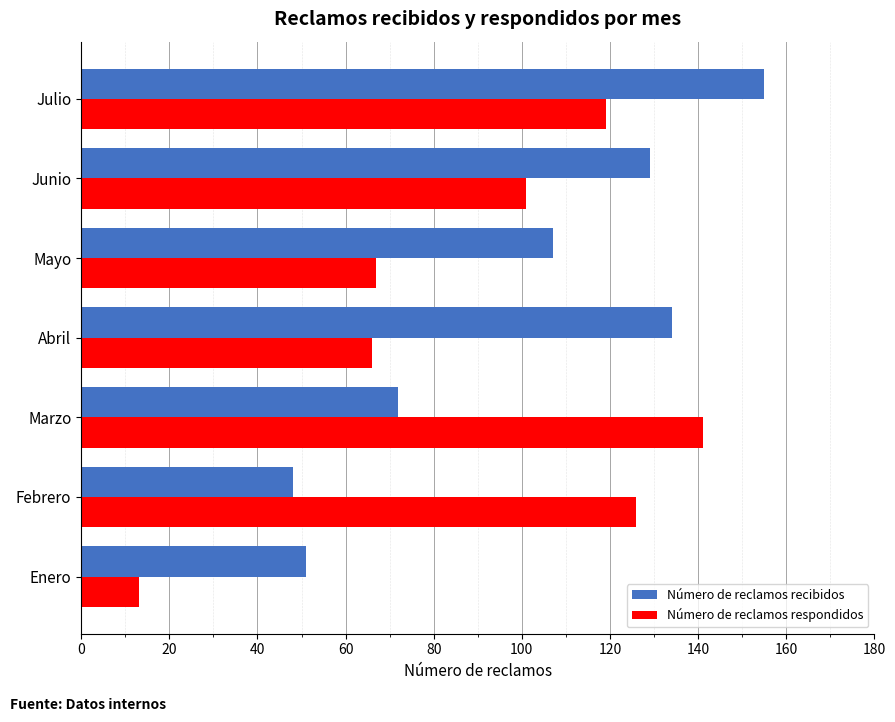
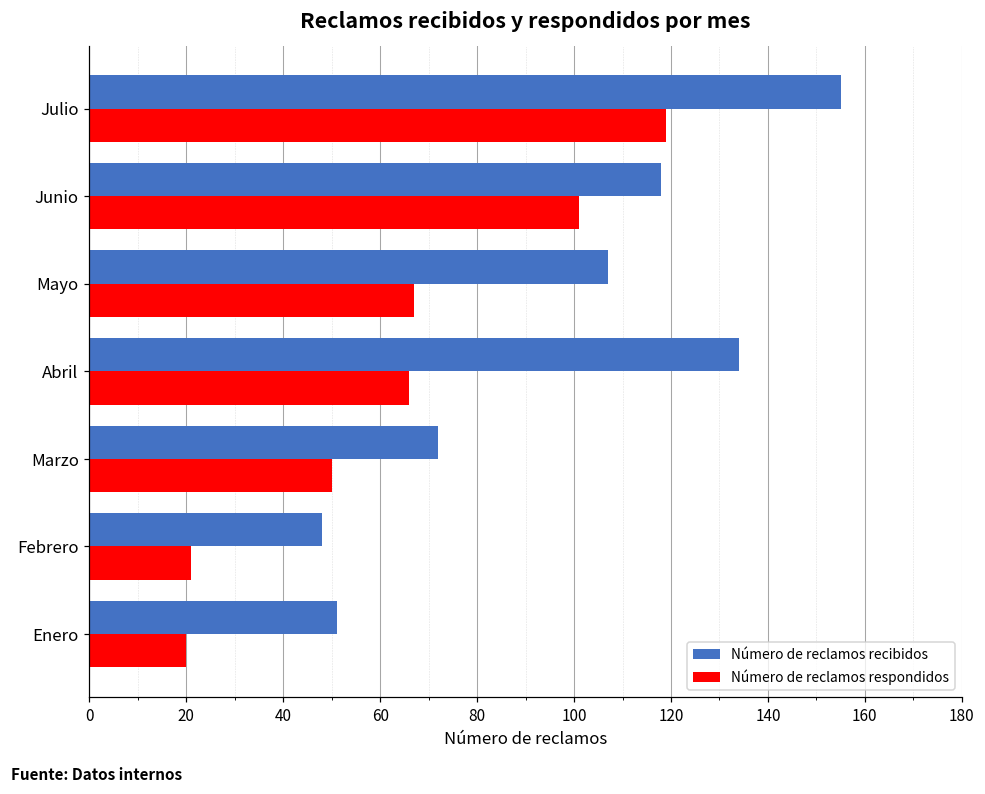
  {
    "Número de reclamos recibidos": {
      "Julio": 155,
-     "Junio": 129,
+     "Junio": 118,
      "Mayo": 107,
      "Abril": 134,
      "Marzo": 72,
      "Febrero": 48,
      "Enero": 51
    },
    "Número de reclamos respondidos": {
      "Julio": 119,
      "Junio": 101,
      "Mayo": 67,
      "Abril": 66,
-     "Marzo": 141,
-     "Febrero": 126,
-     "Enero": 13
+     "Marzo": 50,
+     "Febrero": 21,
+     "Enero": 20
    }
  }
